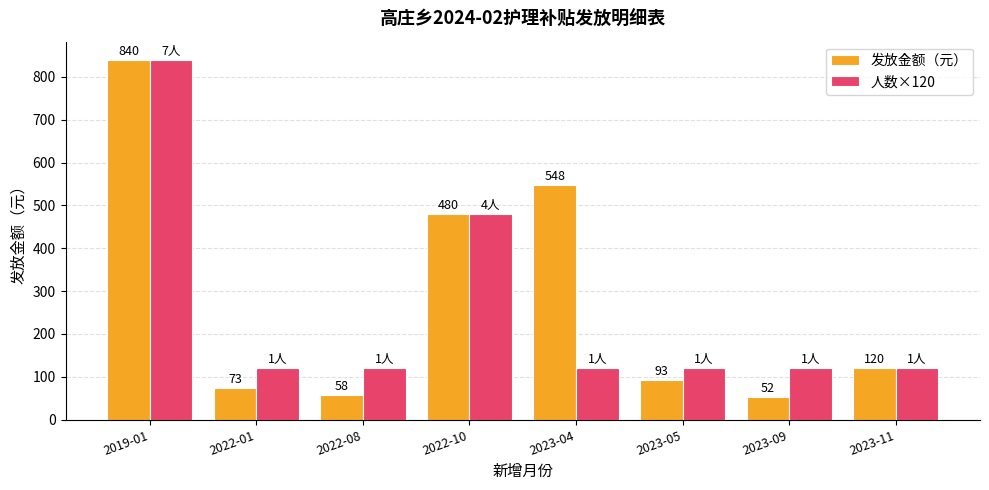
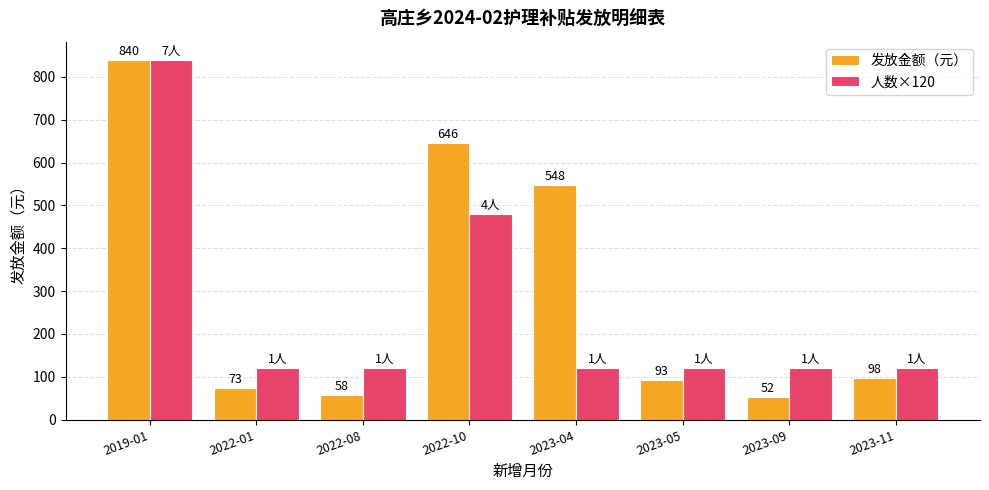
  {
    "发放金额（元）": {
      "2019-01": 840,
      "2022-01": 73,
      "2022-08": 58,
-     "2022-10": 480,
+     "2022-10": 646,
      "2023-04": 548,
      "2023-05": 93,
      "2023-09": 52,
-     "2023-11": 120
+     "2023-11": 98
    }
  }
